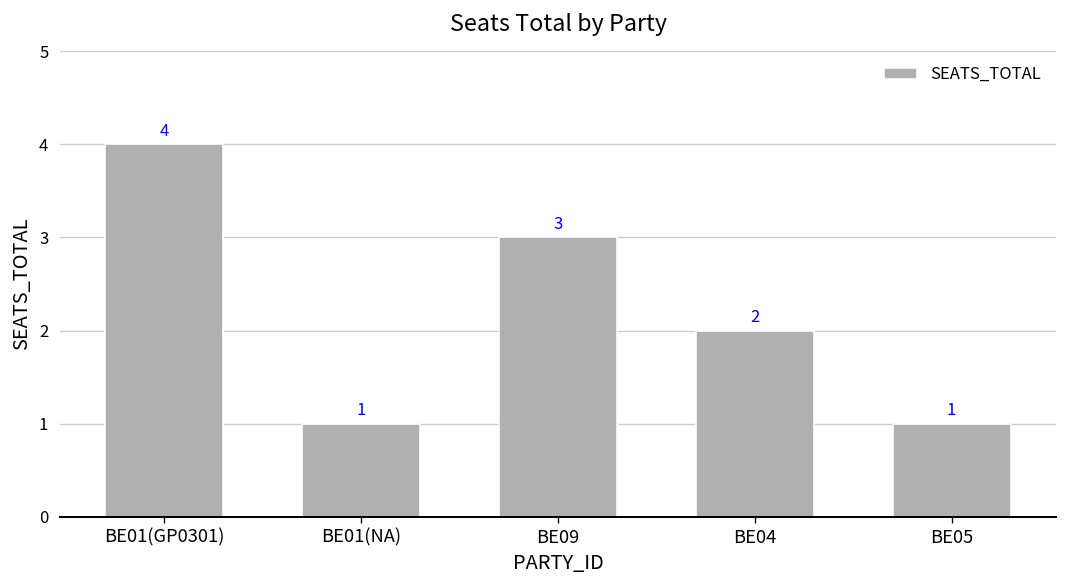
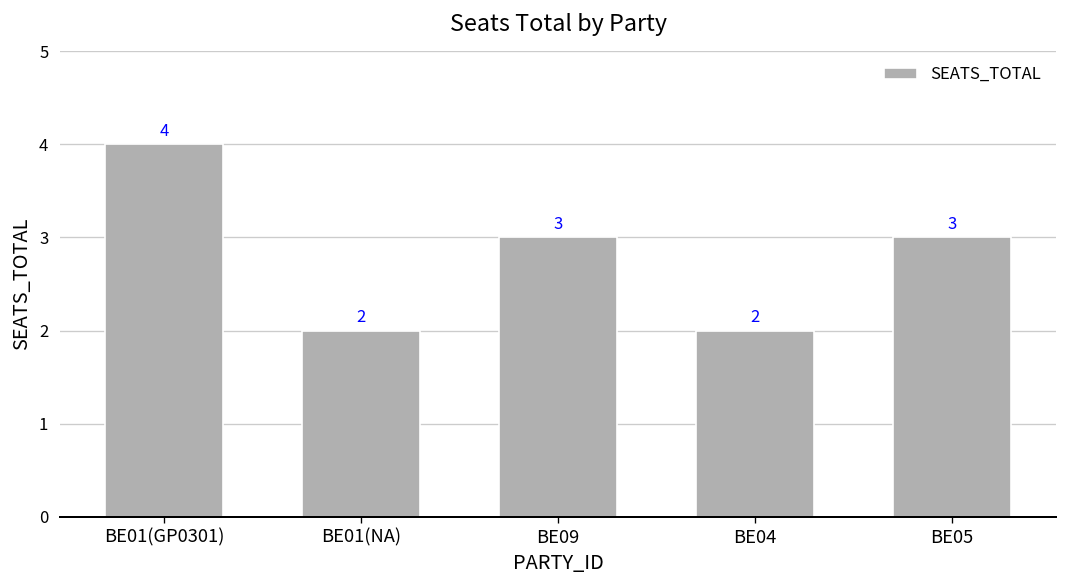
  {
    "BE01(GP0301)": 4,
-   "BE01(NA)": 1,
+   "BE01(NA)": 2,
    "BE09": 3,
    "BE04": 2,
-   "BE05": 1
+   "BE05": 3
  }
